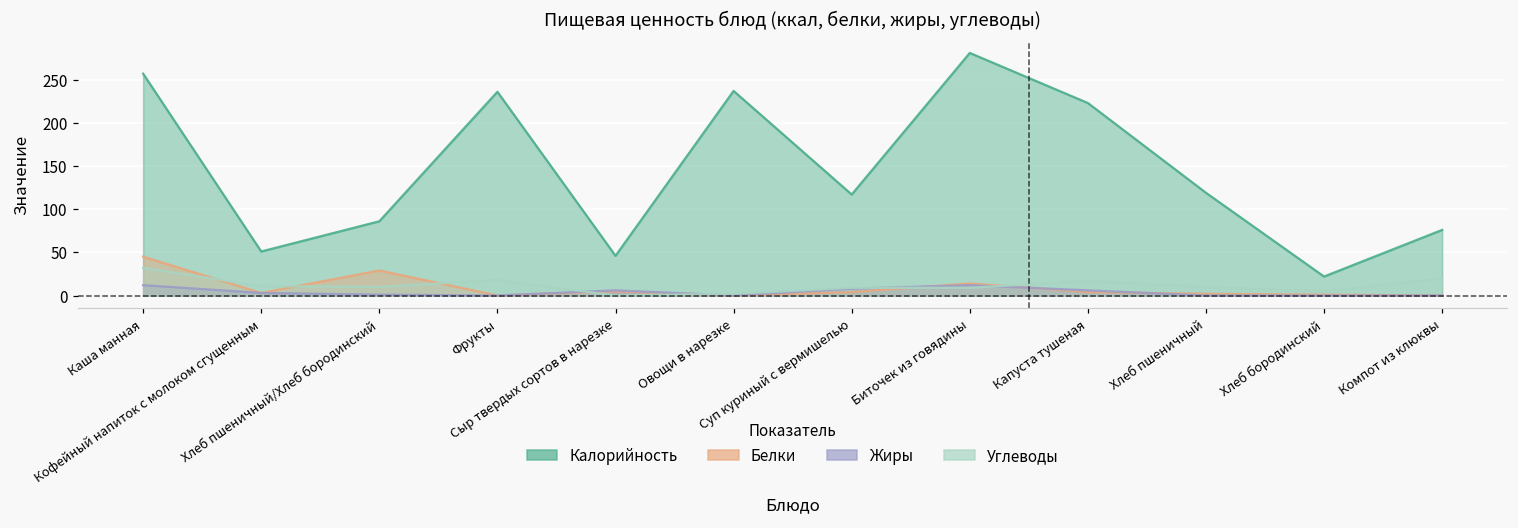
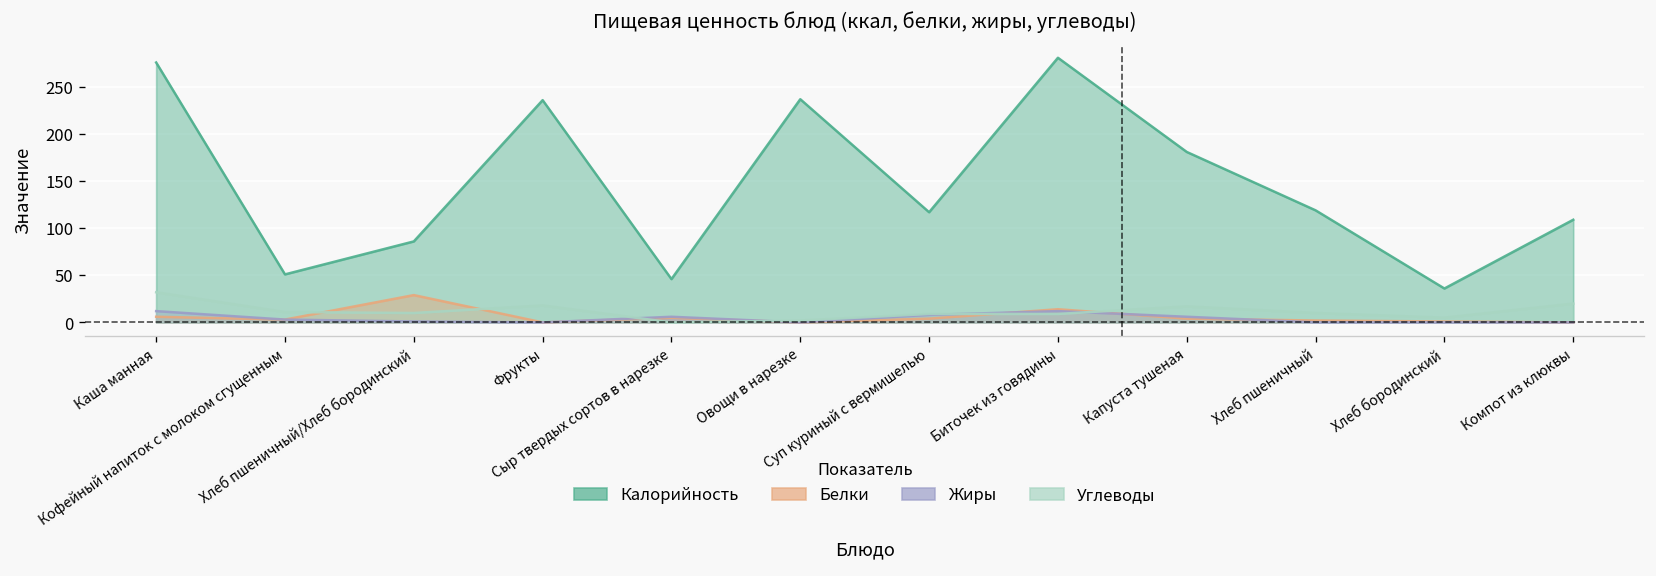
  {
    "Калорийность": {
-     "Каша манная": 260,
+     "Каша манная": 280,
      "Кофейный напиток с молоком сгущенным": 50,
      "Хлеб пшеничный/Хлеб бородинский": 90,
      "Фрукты": 240,
      "Сыр твердых сортов в нарезке": 50,
      "Овощи в нарезке": 240,
      "Суп куриный с вермишелью": 120,
      "Биточек из говядины": 280,
-     "Капуста тушеная": 220,
+     "Капуста тушеная": 180,
      "Хлеб пшеничный": 120,
-     "Хлеб бородинский": 20,
-     "Компот из клюквы": 80
+     "Хлеб бородинский": 40,
+     "Компот из клюквы": 110
    },
    "Белки": {
-     "Каша манная": 50,
+     "Каша манная": 10,
      "Хлеб пшеничный/Хлеб бородинский": 30,
      "Суп куриный с вермишелью": 0
    }
  }
